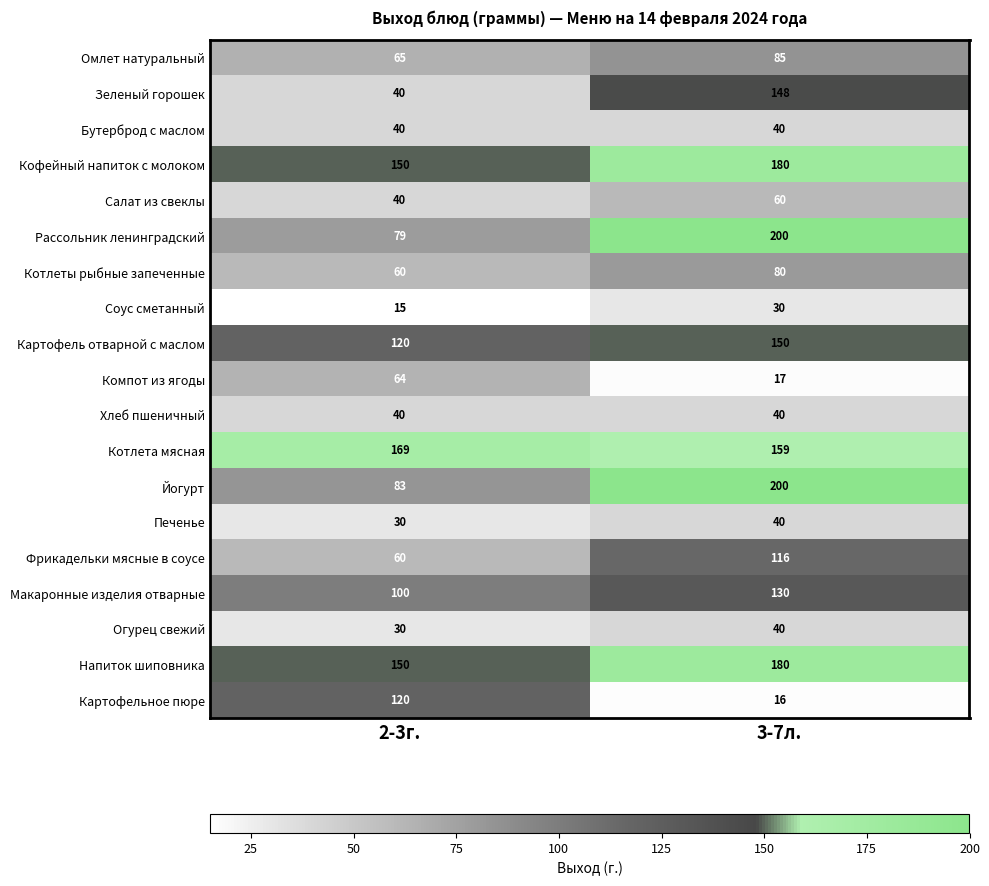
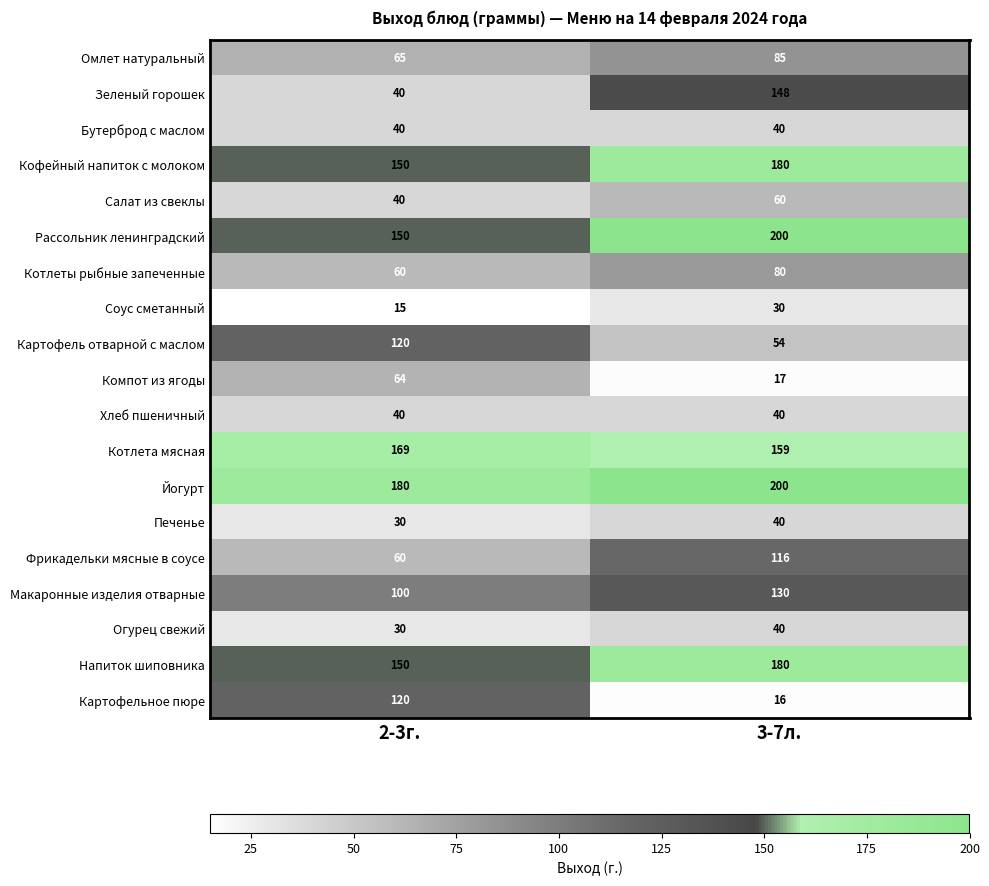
  {
    "Омлет натуральный": {
      "2-3г.": 65,
      "3-7л.": 85
    },
    "Зеленый горошек": {
      "2-3г.": 40,
      "3-7л.": 148
    },
    "Бутерброд с маслом": {
      "2-3г.": 40,
      "3-7л.": 40
    },
    "Кофейный напиток с молоком": {
      "2-3г.": 150,
      "3-7л.": 180
    },
    "Салат из свеклы": {
      "2-3г.": 40,
      "3-7л.": 60
    },
    "Рассольник ленинградский": {
-     "2-3г.": 79,
+     "2-3г.": 150,
      "3-7л.": 200
    },
    "Котлеты рыбные запеченные": {
      "2-3г.": 60,
      "3-7л.": 80
    },
    "Соус сметанный": {
      "2-3г.": 15,
      "3-7л.": 30
    },
    "Картофель отварной с маслом": {
      "2-3г.": 120,
-     "3-7л.": 150
+     "3-7л.": 54
    },
    "Компот из ягоды": {
      "2-3г.": 64,
      "3-7л.": 17
    },
    "Хлеб пшеничный": {
      "2-3г.": 40,
      "3-7л.": 40
    },
    "Котлета мясная": {
      "2-3г.": 169,
      "3-7л.": 159
    },
    "Йогурт": {
-     "2-3г.": 83,
+     "2-3г.": 180,
      "3-7л.": 200
    },
    "Печенье": {
      "2-3г.": 30,
      "3-7л.": 40
    },
    "Фрикадельки мясные в соусе": {
      "2-3г.": 60,
      "3-7л.": 116
    },
    "Макаронные изделия отварные": {
      "2-3г.": 100,
      "3-7л.": 130
    },
    "Огурец свежий": {
      "2-3г.": 30,
      "3-7л.": 40
    },
    "Напиток шиповника": {
      "2-3г.": 150,
      "3-7л.": 180
    },
    "Картофельное пюре": {
      "2-3г.": 120,
      "3-7л.": 16
    }
  }
